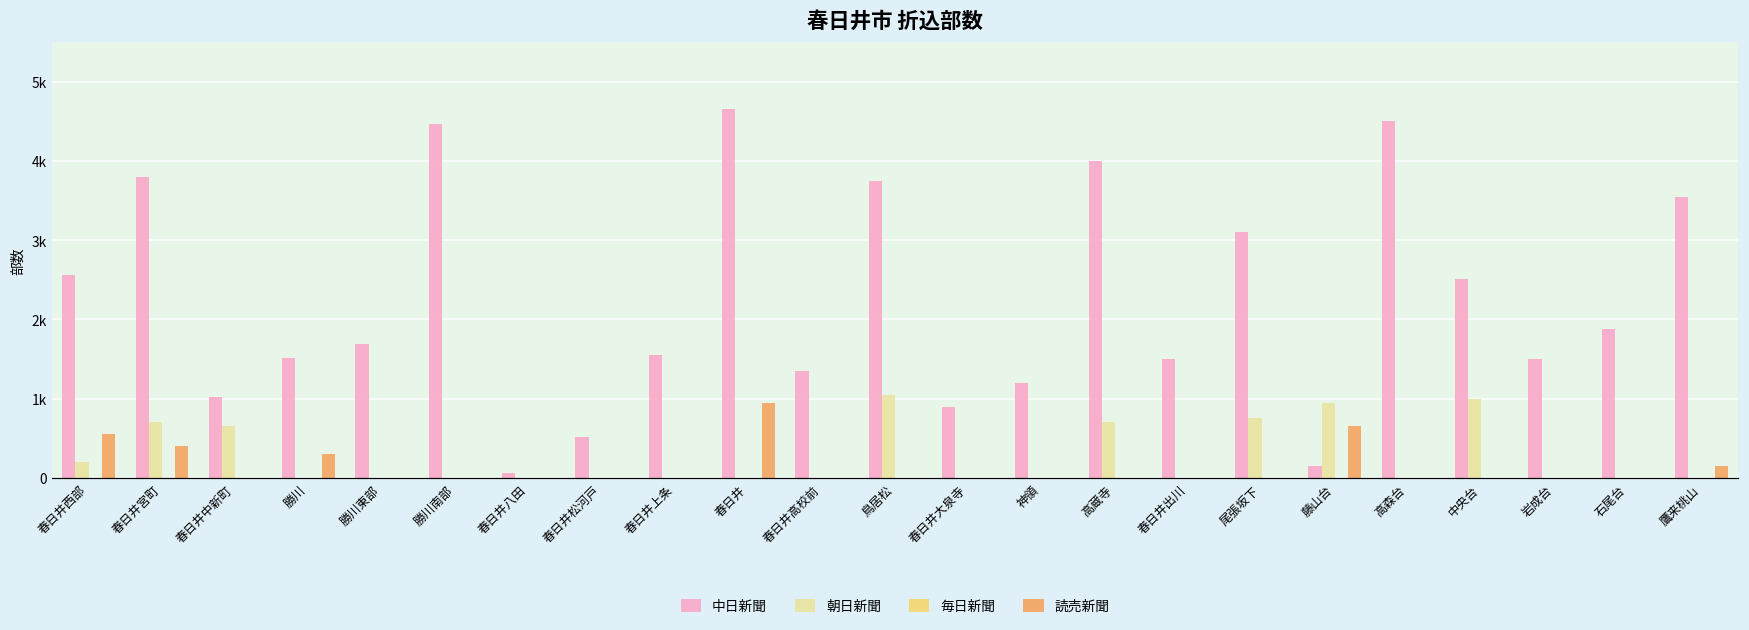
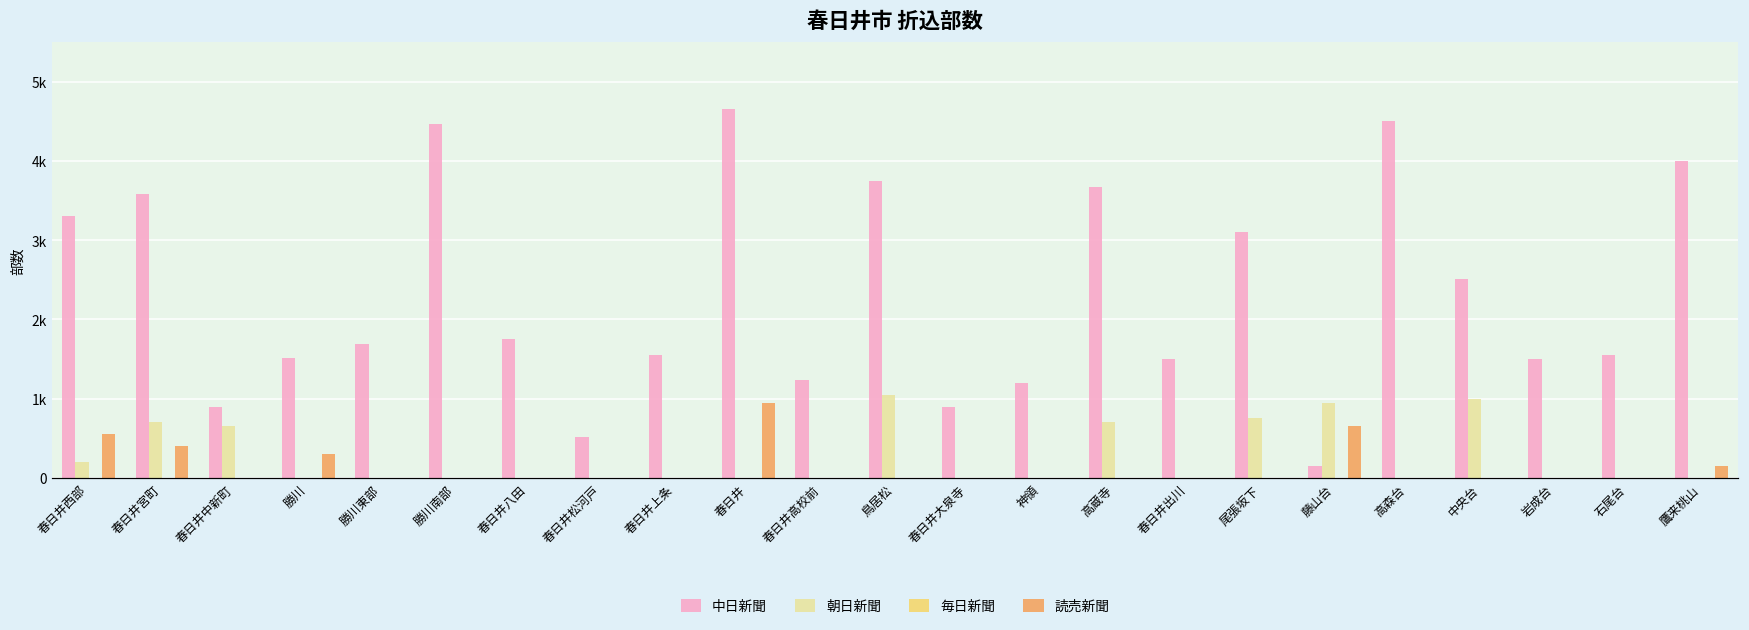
  {
    "中日新聞": {
-     "春日井西部": 2600,
-     "春日井宮町": 3800,
-     "春日井中新町": 1000,
+     "春日井西部": 3300,
+     "春日井宮町": 3600,
+     "春日井中新町": 900,
      "勝川": 1500,
      "勝川東部": 1700,
      "勝川南部": 4500,
-     "春日井八田": 100,
+     "春日井八田": 1800,
      "春日井松河戸": 500,
      "春日井上条": 1600,
      "春日井": 4700,
-     "春日井高校前": 1400,
+     "春日井高校前": 1200,
      "鳥居松": 3800,
      "春日井大泉寺": 900,
      "神領": 1200,
-     "高蔵寺": 4000,
+     "高蔵寺": 3700,
      "春日井出川": 1500,
      "尾張坂下": 3100,
      "藤山台": 100,
      "高森台": 4500,
      "中央台": 2500,
      "岩成台": 1500,
-     "石尾台": 1900,
-     "鷹来桃山": 3500
+     "石尾台": 1600,
+     "鷹来桃山": 4000
    }
  }
